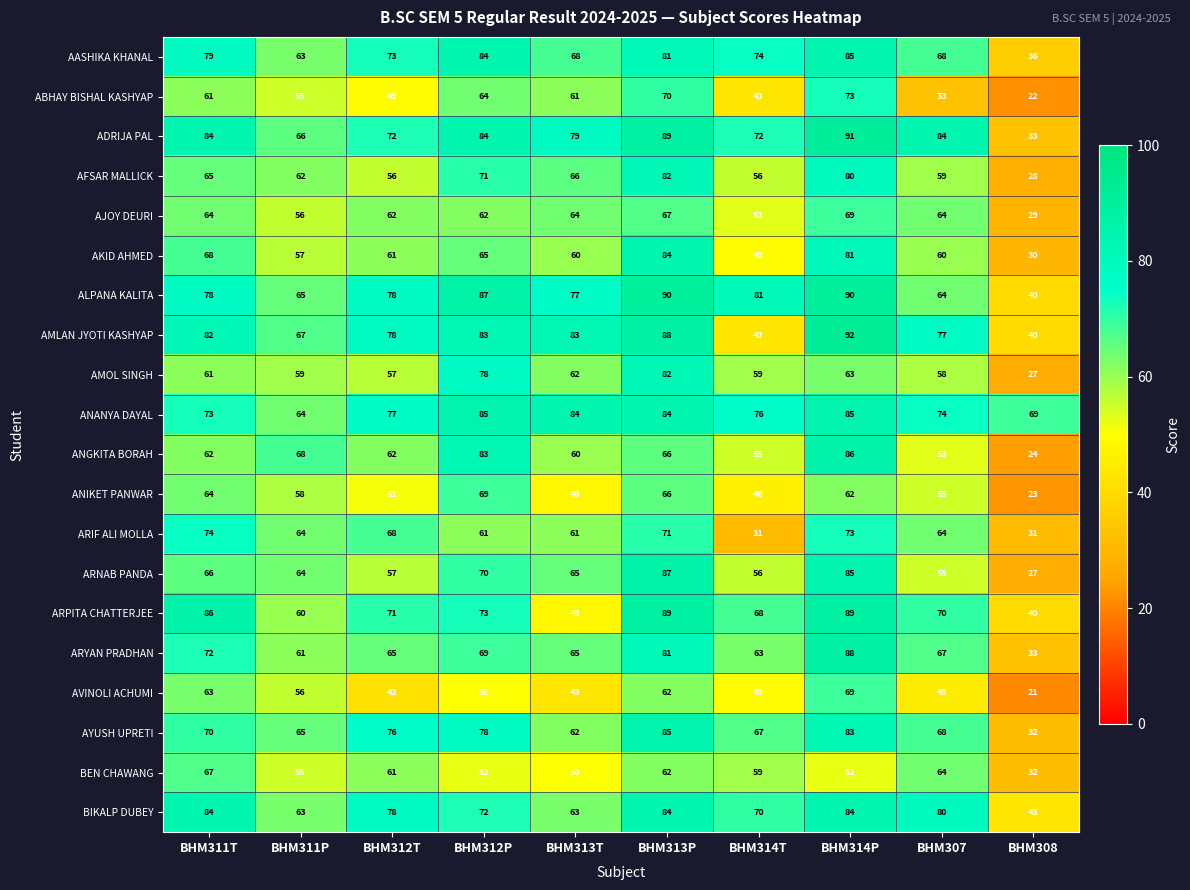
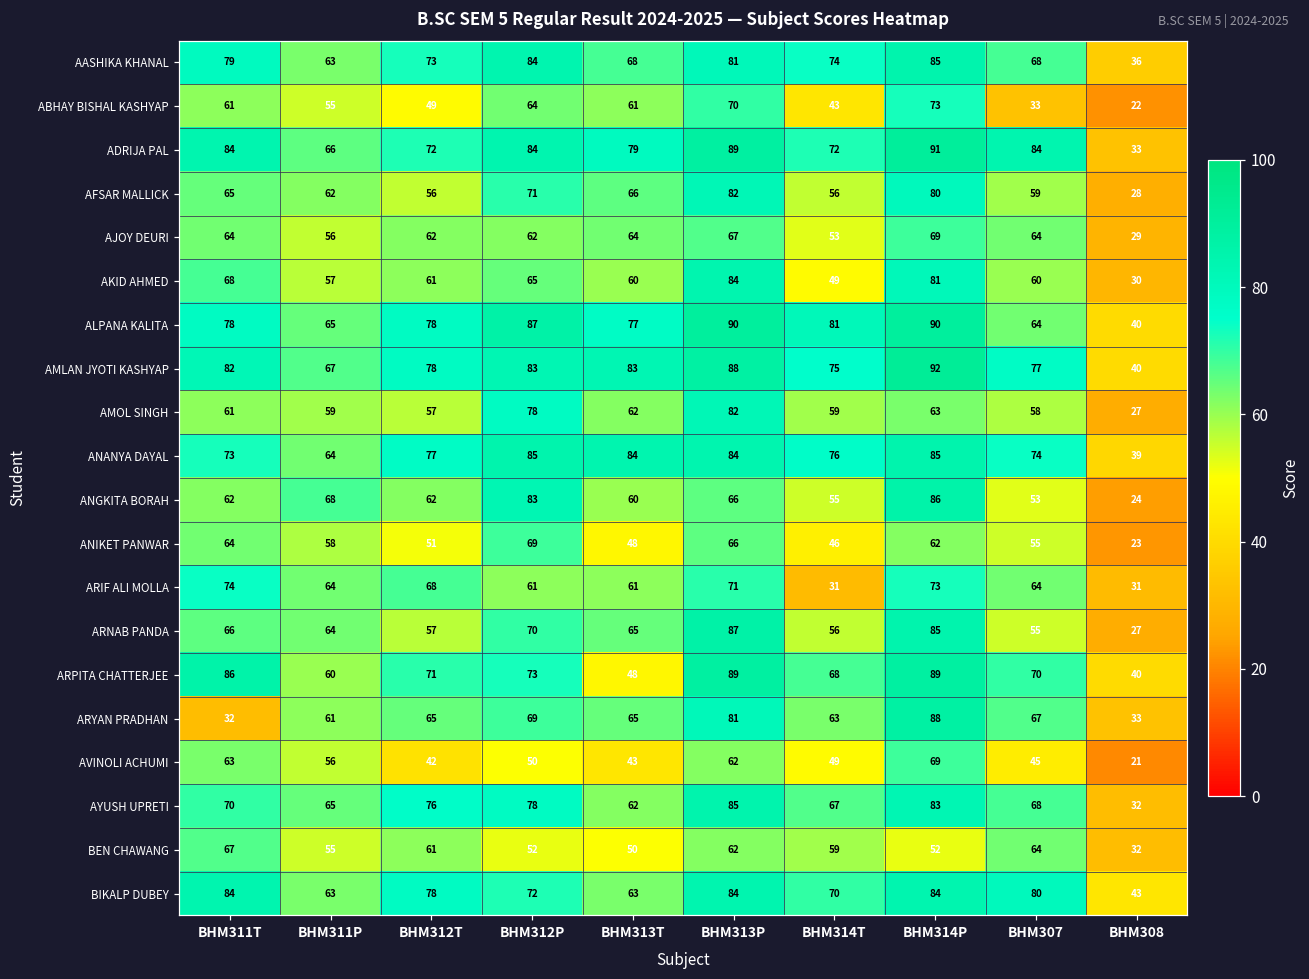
  {
    "AASHIKA KHANAL": {
      "BHM311T": 79,
      "BHM311P": 63,
      "BHM312T": 73,
      "BHM312P": 84,
      "BHM313T": 68,
      "BHM313P": 81,
      "BHM314T": 74,
      "BHM314P": 85,
      "BHM307": 68,
      "BHM308": 36
    },
    "ABHAY BISHAL KASHYAP": {
      "BHM311T": 61,
      "BHM311P": 55,
      "BHM312T": 49,
      "BHM312P": 64,
      "BHM313T": 61,
      "BHM313P": 70,
      "BHM314T": 43,
      "BHM314P": 73,
      "BHM307": 33,
      "BHM308": 22
    },
    "ADRIJA PAL": {
      "BHM311T": 84,
      "BHM311P": 66,
      "BHM312T": 72,
      "BHM312P": 84,
      "BHM313T": 79,
      "BHM313P": 89,
      "BHM314T": 72,
      "BHM314P": 91,
      "BHM307": 84,
      "BHM308": 33
    },
    "AFSAR MALLICK": {
      "BHM311T": 65,
      "BHM311P": 62,
      "BHM312T": 56,
      "BHM312P": 71,
      "BHM313T": 66,
      "BHM313P": 82,
      "BHM314T": 56,
      "BHM314P": 80,
      "BHM307": 59,
      "BHM308": 28
    },
    "AJOY DEURI": {
      "BHM311T": 64,
      "BHM311P": 56,
      "BHM312T": 62,
      "BHM312P": 62,
      "BHM313T": 64,
      "BHM313P": 67,
      "BHM314T": 53,
      "BHM314P": 69,
      "BHM307": 64,
      "BHM308": 29
    },
    "AKID AHMED": {
      "BHM311T": 68,
      "BHM311P": 57,
      "BHM312T": 61,
      "BHM312P": 65,
      "BHM313T": 60,
      "BHM313P": 84,
      "BHM314T": 49,
      "BHM314P": 81,
      "BHM307": 60,
      "BHM308": 30
    },
    "ALPANA KALITA": {
      "BHM311T": 78,
      "BHM311P": 65,
      "BHM312T": 78,
      "BHM312P": 87,
      "BHM313T": 77,
      "BHM313P": 90,
      "BHM314T": 81,
      "BHM314P": 90,
      "BHM307": 64,
      "BHM308": 40
    },
    "AMLAN JYOTI KASHYAP": {
      "BHM311T": 82,
      "BHM311P": 67,
      "BHM312T": 78,
      "BHM312P": 83,
      "BHM313T": 83,
      "BHM313P": 88,
-     "BHM314T": 43,
+     "BHM314T": 75,
      "BHM314P": 92,
      "BHM307": 77,
      "BHM308": 40
    },
    "AMOL SINGH": {
      "BHM311T": 61,
      "BHM311P": 59,
      "BHM312T": 57,
      "BHM312P": 78,
      "BHM313T": 62,
      "BHM313P": 82,
      "BHM314T": 59,
      "BHM314P": 63,
      "BHM307": 58,
      "BHM308": 27
    },
    "ANANYA DAYAL": {
      "BHM311T": 73,
      "BHM311P": 64,
      "BHM312T": 77,
      "BHM312P": 85,
      "BHM313T": 84,
      "BHM313P": 84,
      "BHM314T": 76,
      "BHM314P": 85,
      "BHM307": 74,
-     "BHM308": 69
+     "BHM308": 39
    },
    "ANGKITA BORAH": {
      "BHM311T": 62,
      "BHM311P": 68,
      "BHM312T": 62,
      "BHM312P": 83,
      "BHM313T": 60,
      "BHM313P": 66,
      "BHM314T": 55,
      "BHM314P": 86,
      "BHM307": 53,
      "BHM308": 24
    },
    "ANIKET PANWAR": {
      "BHM311T": 64,
      "BHM311P": 58,
      "BHM312T": 51,
      "BHM312P": 69,
      "BHM313T": 48,
      "BHM313P": 66,
      "BHM314T": 46,
      "BHM314P": 62,
      "BHM307": 55,
      "BHM308": 23
    },
    "ARIF ALI MOLLA": {
      "BHM311T": 74,
      "BHM311P": 64,
      "BHM312T": 68,
      "BHM312P": 61,
      "BHM313T": 61,
      "BHM313P": 71,
      "BHM314T": 31,
      "BHM314P": 73,
      "BHM307": 64,
      "BHM308": 31
    },
    "ARNAB PANDA": {
      "BHM311T": 66,
      "BHM311P": 64,
      "BHM312T": 57,
      "BHM312P": 70,
      "BHM313T": 65,
      "BHM313P": 87,
      "BHM314T": 56,
      "BHM314P": 85,
      "BHM307": 55,
      "BHM308": 27
    },
    "ARPITA CHATTERJEE": {
      "BHM311T": 86,
      "BHM311P": 60,
      "BHM312T": 71,
      "BHM312P": 73,
      "BHM313T": 48,
      "BHM313P": 89,
      "BHM314T": 68,
      "BHM314P": 89,
      "BHM307": 70,
      "BHM308": 40
    },
    "ARYAN PRADHAN": {
-     "BHM311T": 72,
+     "BHM311T": 32,
      "BHM311P": 61,
      "BHM312T": 65,
      "BHM312P": 69,
      "BHM313T": 65,
      "BHM313P": 81,
      "BHM314T": 63,
      "BHM314P": 88,
      "BHM307": 67,
      "BHM308": 33
    },
    "AVINOLI ACHUMI": {
      "BHM311T": 63,
      "BHM311P": 56,
      "BHM312T": 42,
      "BHM312P": 50,
      "BHM313T": 43,
      "BHM313P": 62,
      "BHM314T": 49,
      "BHM314P": 69,
      "BHM307": 45,
      "BHM308": 21
    },
    "AYUSH UPRETI": {
      "BHM311T": 70,
      "BHM311P": 65,
      "BHM312T": 76,
      "BHM312P": 78,
      "BHM313T": 62,
      "BHM313P": 85,
      "BHM314T": 67,
      "BHM314P": 83,
      "BHM307": 68,
      "BHM308": 32
    },
    "BEN CHAWANG": {
      "BHM311T": 67,
      "BHM311P": 55,
      "BHM312T": 61,
      "BHM312P": 52,
      "BHM313T": 50,
      "BHM313P": 62,
      "BHM314T": 59,
      "BHM314P": 52,
      "BHM307": 64,
      "BHM308": 32
    },
    "BIKALP DUBEY": {
      "BHM311T": 84,
      "BHM311P": 63,
      "BHM312T": 78,
      "BHM312P": 72,
      "BHM313T": 63,
      "BHM313P": 84,
      "BHM314T": 70,
      "BHM314P": 84,
      "BHM307": 80,
      "BHM308": 43
    }
  }
